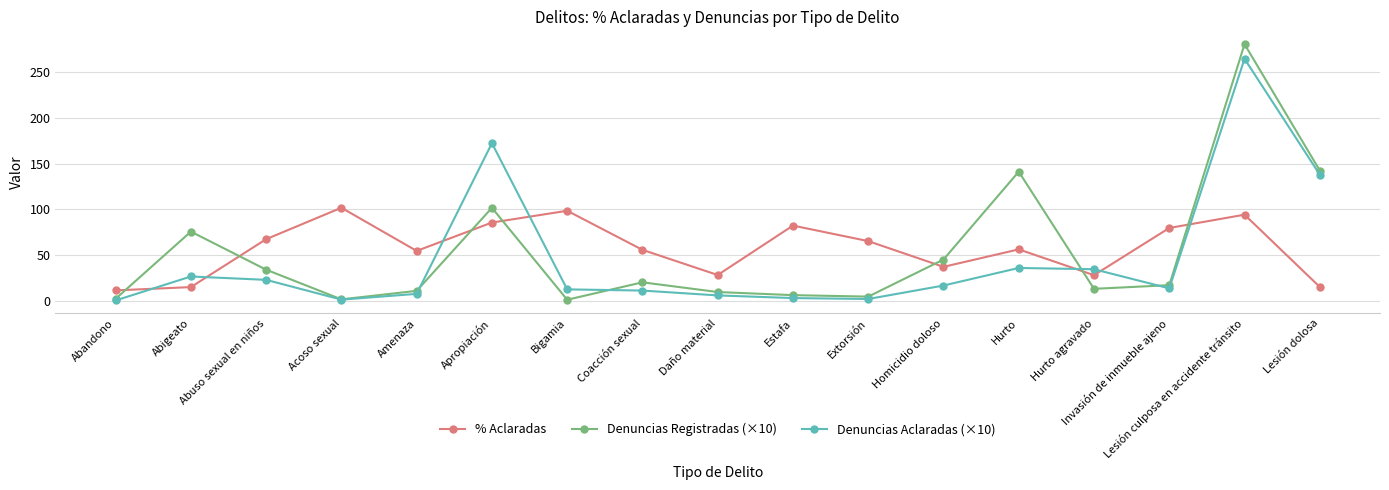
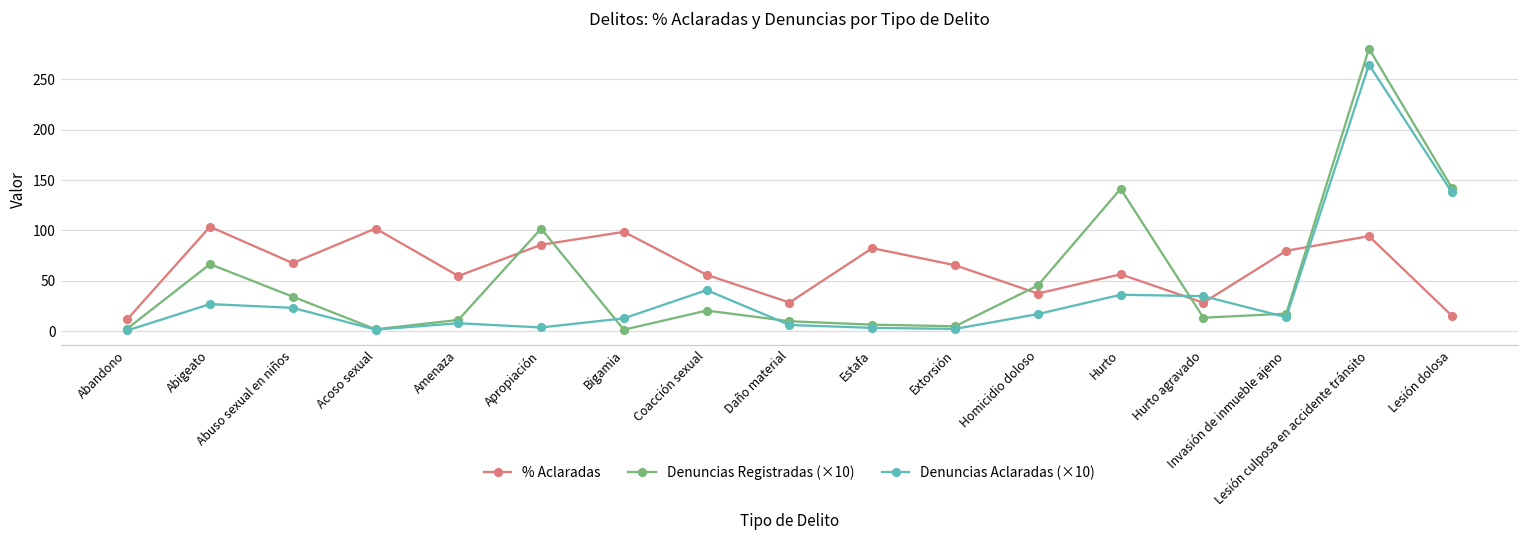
  {
    "% Aclaradas": {
      "Abandono": 10,
-     "Abigeato": 20,
+     "Abigeato": 100,
      "Abuso sexual en niños": 70,
      "Acoso sexual": 100,
      "Amenaza": 50,
      "Apropiación": 90,
      "Bigamia": 100,
      "Coacción sexual": 60,
      "Daño material": 30,
      "Estafa": 80,
      "Extorsión": 70,
      "Homicidio doloso": 40,
      "Hurto": 60,
      "Hurto agravado": 30,
      "Invasión de inmueble ajeno": 80,
      "Lesión culposa en accidente tránsito": 90,
      "Lesión dolosa": 20
    },
    "Denuncias Registradas (×10)": {
-     "Abigeato": 80,
+     "Abigeato": 70,
      "Abuso sexual en niños": 30,
      "Amenaza": 10,
      "Apropiación": 100,
      "Bigamia": 0,
      "Coacción sexual": 20,
      "Daño material": 10,
      "Estafa": 10,
      "Homicidio doloso": 50,
      "Hurto": 140,
      "Hurto agravado": 10,
      "Invasión de inmueble ajeno": 20,
      "Lesión culposa en accidente tránsito": 280,
      "Lesión dolosa": 140
    },
    "Denuncias Aclaradas (×10)": {
      "Abigeato": 30,
      "Abuso sexual en niños": 20,
      "Amenaza": 10,
-     "Apropiación": 170,
+     "Apropiación": 0,
      "Bigamia": 10,
-     "Coacción sexual": 10,
+     "Coacción sexual": 40,
      "Daño material": 10,
      "Estafa": 0,
      "Homicidio doloso": 20,
      "Hurto": 40,
      "Hurto agravado": 30,
      "Invasión de inmueble ajeno": 10,
      "Lesión culposa en accidente tránsito": 260,
      "Lesión dolosa": 140
    }
  }
